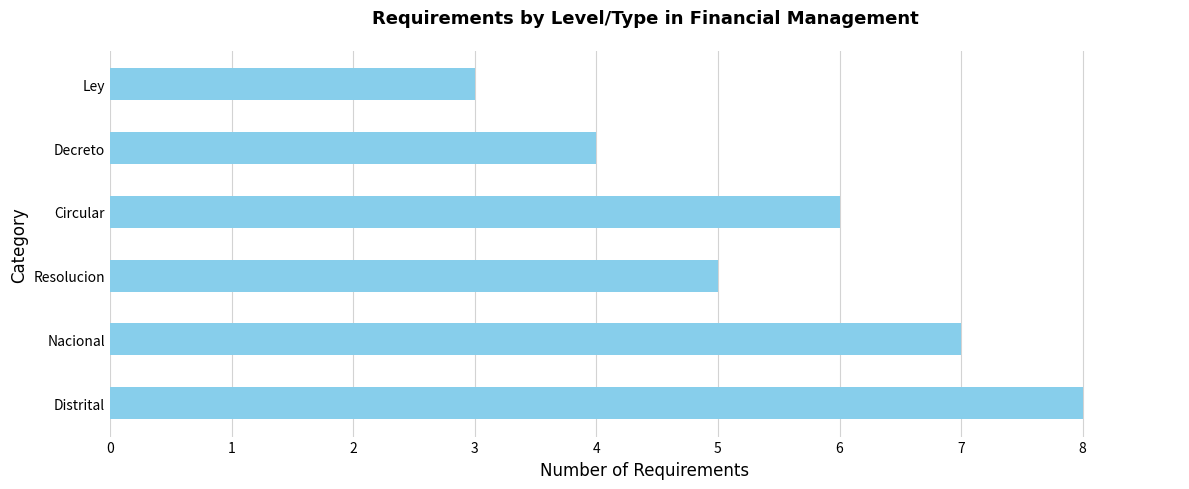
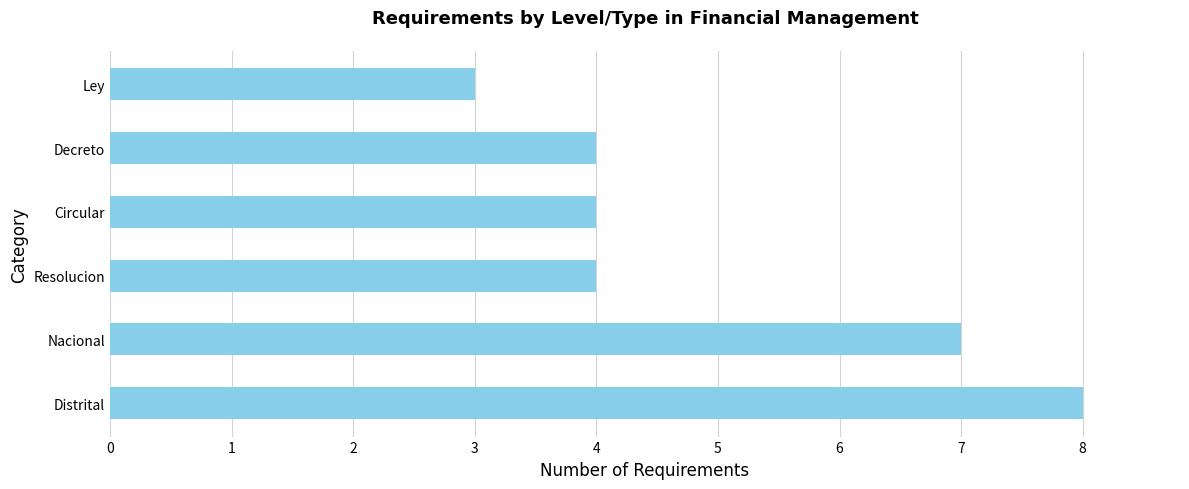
  {
    "Ley": 3,
    "Decreto": 4,
-   "Circular": 6,
-   "Resolucion": 5,
+   "Circular": 4,
+   "Resolucion": 4,
    "Nacional": 7,
    "Distrital": 8
  }
